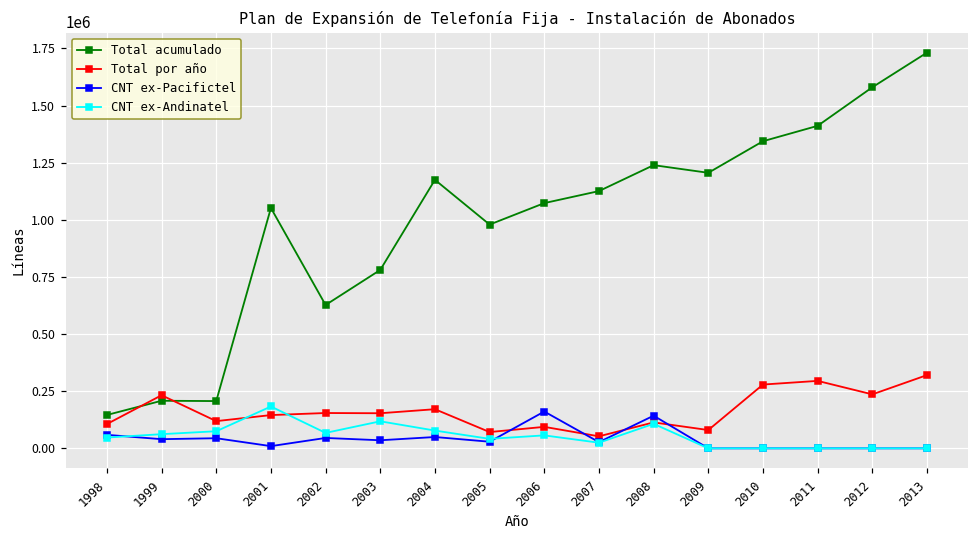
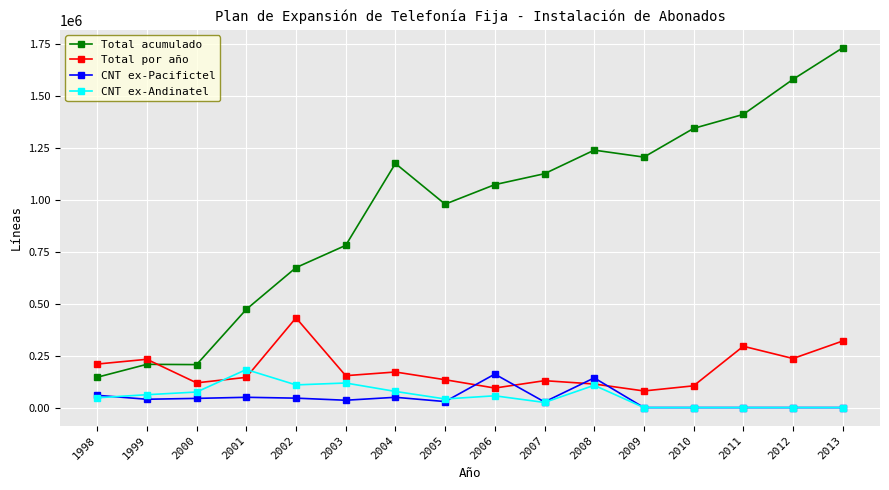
  {
    "Total acumulado": {
      "1998": 150000,
      "1999": 210000,
      "2000": 210000,
-     "2001": 1050000,
-     "2002": 630000,
+     "2001": 470000,
+     "2002": 670000,
      "2003": 780000,
      "2004": 1170000,
      "2005": 980000,
      "2006": 1070000,
      "2007": 1130000,
      "2008": 1240000,
      "2009": 1210000,
      "2010": 1340000,
      "2011": 1410000,
      "2012": 1580000,
      "2013": 1730000
    },
    "Total por año": {
-     "1998": 110000,
+     "1998": 210000,
      "1999": 230000,
      "2000": 120000,
      "2001": 150000,
-     "2002": 150000,
+     "2002": 430000,
      "2003": 150000,
      "2004": 170000,
-     "2005": 70000,
+     "2005": 130000,
      "2006": 90000,
-     "2007": 50000,
+     "2007": 130000,
      "2009": 80000,
-     "2010": 280000,
+     "2010": 100000,
      "2011": 300000,
      "2012": 240000,
      "2013": 320000
    },
    "CNT ex-Pacifictel": {
      "1999": 40000,
      "2000": 40000,
-     "2001": 10000,
+     "2001": 50000,
      "2002": 50000,
      "2003": 40000,
      "2004": 50000,
      "2005": 30000,
      "2006": 160000,
      "2008": 140000
    },
    "CNT ex-Andinatel": {
      "1999": 60000,
      "2000": 70000,
      "2001": 180000,
-     "2002": 70000,
+     "2002": 110000,
      "2003": 120000,
      "2004": 80000,
      "2005": 40000,
      "2006": 60000
    }
  }
